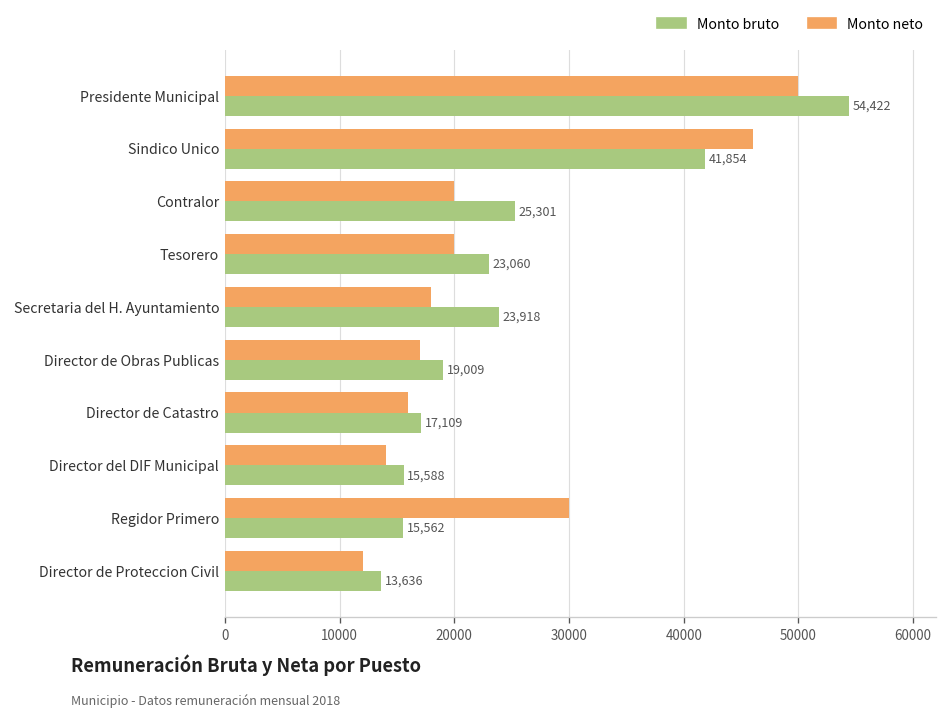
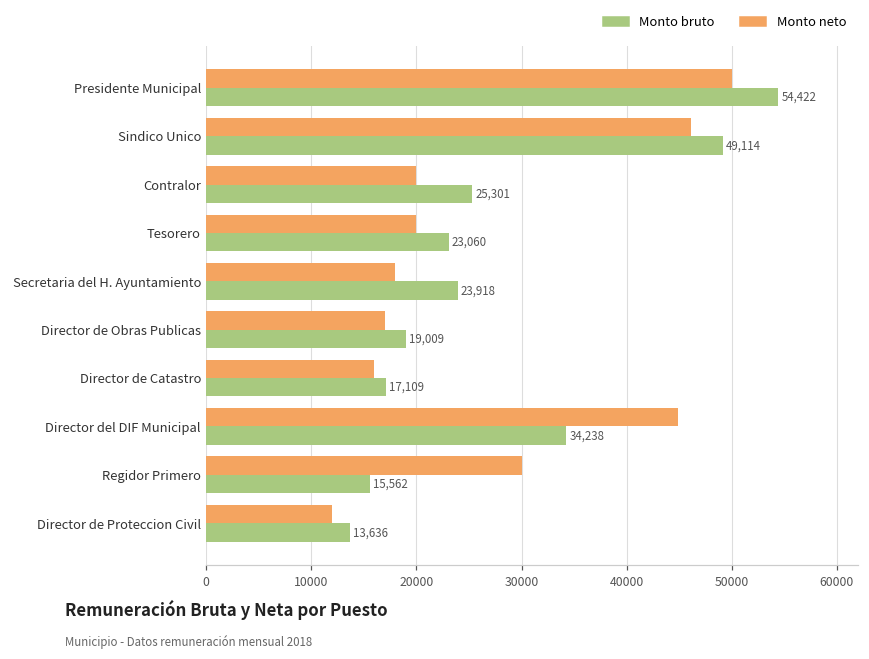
  {
    "Monto bruto": {
      "Presidente Municipal": "54,422",
-     "Sindico Unico": "41,854",
+     "Sindico Unico": "49,114",
      "Contralor": "25,301",
      "Tesorero": "23,060",
      "Secretaria del H. Ayuntamiento": "23,918",
      "Director de Obras Publicas": "19,009",
      "Director de Catastro": "17,109",
-     "Director del DIF Municipal": "15,588",
+     "Director del DIF Municipal": "34,238",
      "Regidor Primero": "15,562",
      "Director de Proteccion Civil": "13,636"
    },
    "Monto neto": {
      "Presidente Municipal": "50000",
      "Sindico Unico": "46000",
      "Contralor": "20000",
      "Tesorero": "20000",
      "Secretaria del H. Ayuntamiento": "18000",
      "Director de Obras Publicas": "17000",
      "Director de Catastro": "16000",
-     "Director del DIF Municipal": "14000",
+     "Director del DIF Municipal": "45000",
      "Regidor Primero": "30000",
      "Director de Proteccion Civil": "12000"
    }
  }
